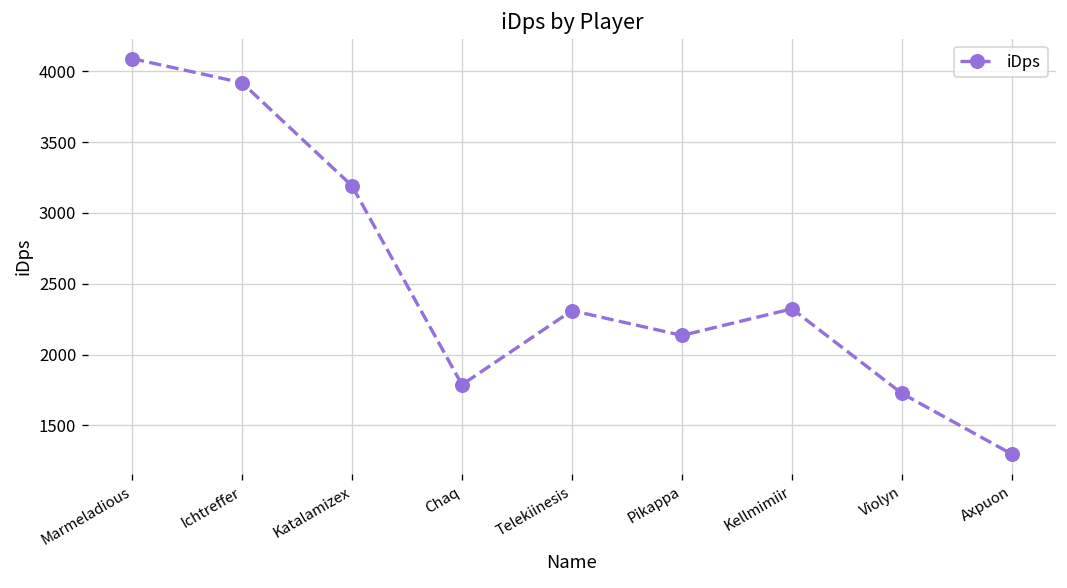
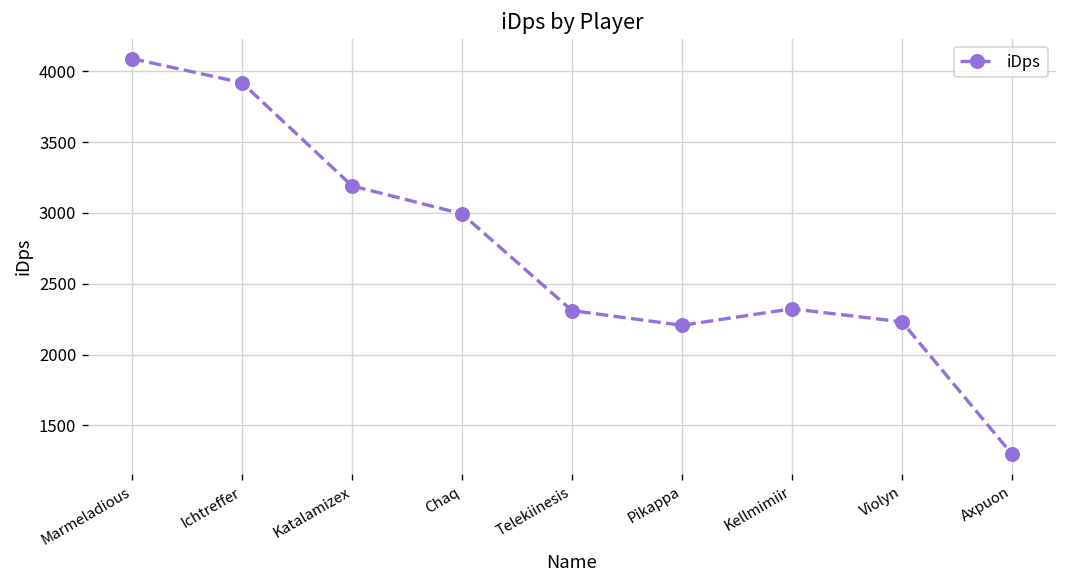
  {
    "Marmeladious": 4090,
    "Ichtreffer": 3920,
    "Katalamizex": 3190,
-   "Chaq": 1790,
+   "Chaq": 2990,
    "Telekiinesis": 2310,
-   "Pikappa": 2140,
+   "Pikappa": 2210,
    "Kellmimiir": 2320,
-   "Violyn": 1730,
+   "Violyn": 2230,
    "Axpuon": 1300
  }
